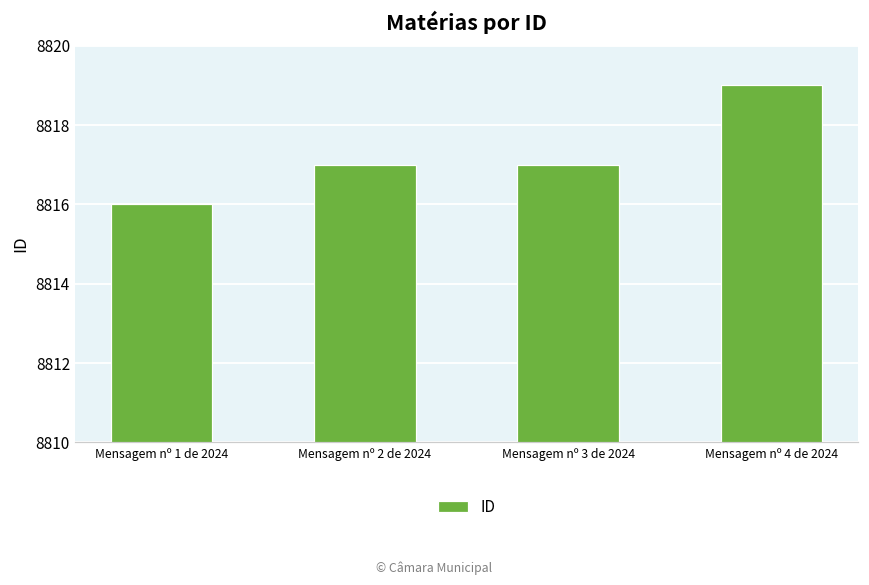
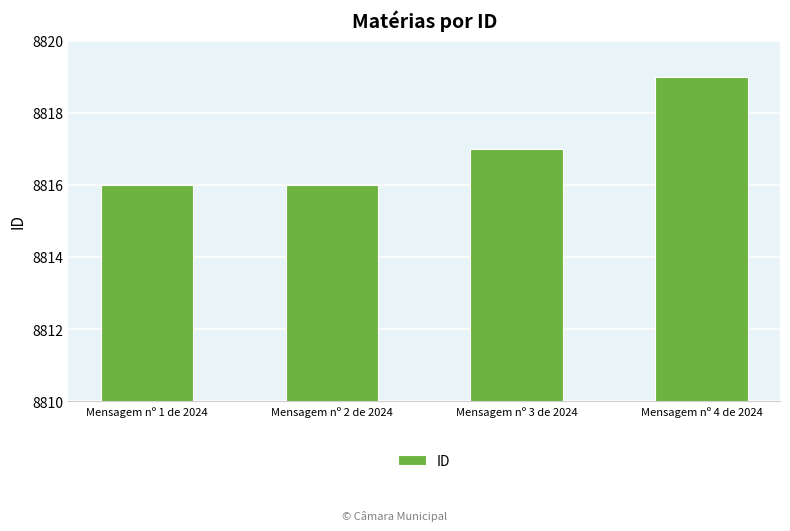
  {
    "Mensagem nº 1 de 2024": 8816,
-   "Mensagem nº 2 de 2024": 8817,
+   "Mensagem nº 2 de 2024": 8816,
    "Mensagem nº 3 de 2024": 8817,
    "Mensagem nº 4 de 2024": 8819
  }
